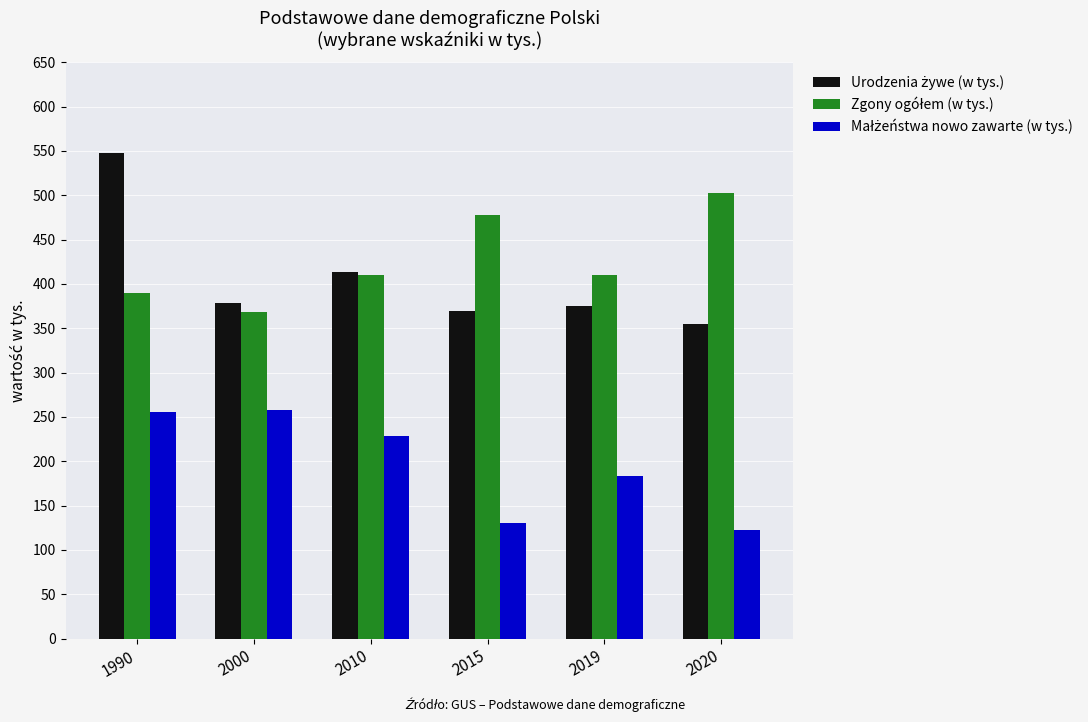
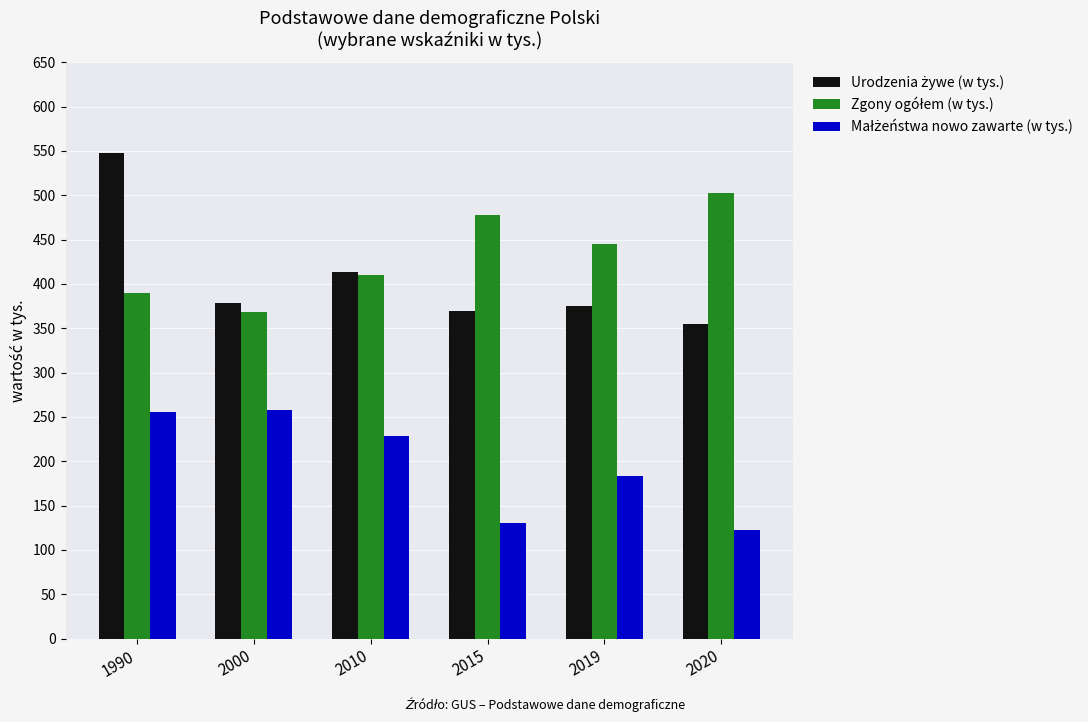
  {
    "Urodzenia żywe (w tys.)": {
      "1990": 550,
      "2000": 380,
      "2010": 410,
      "2015": 370,
      "2019": 380,
      "2020": 360
    },
    "Zgony ogółem (w tys.)": {
      "1990": 390,
      "2000": 370,
      "2010": 410,
      "2015": 480,
-     "2019": 410,
+     "2019": 450,
      "2020": 500
    },
    "Małżeństwa nowo zawarte (w tys.)": {
      "1990": 260,
      "2000": 260,
      "2010": 230,
      "2015": 130,
      "2019": 180,
      "2020": 120
    }
  }
